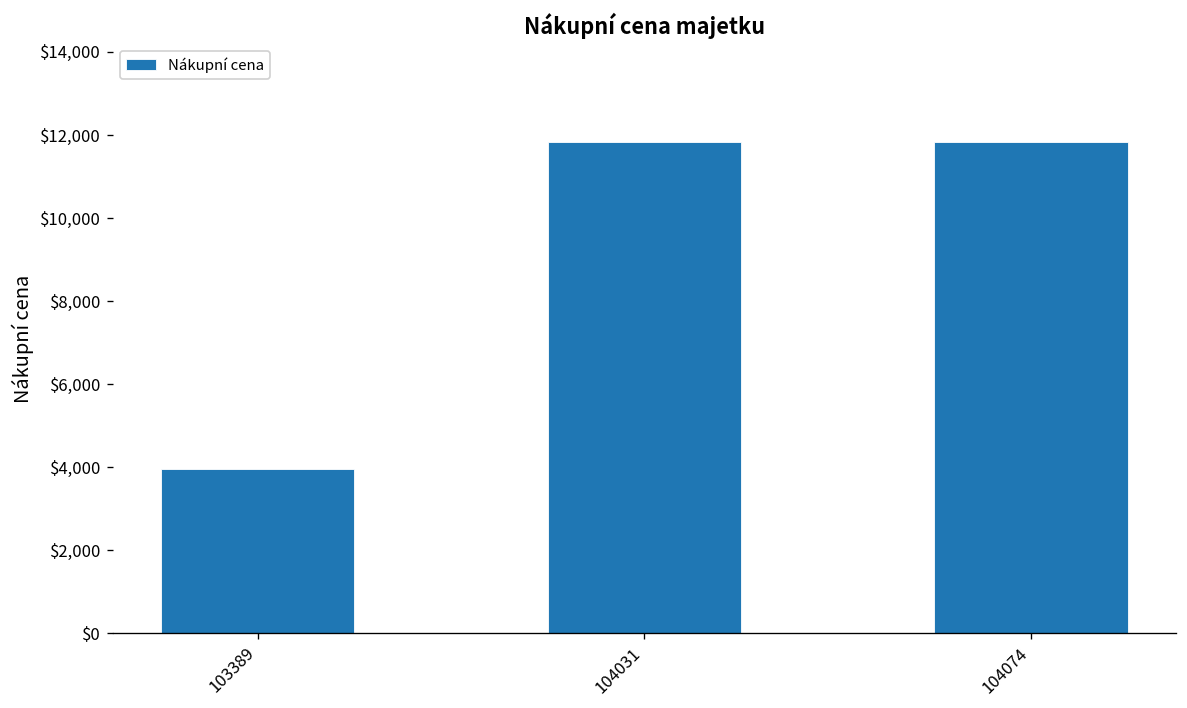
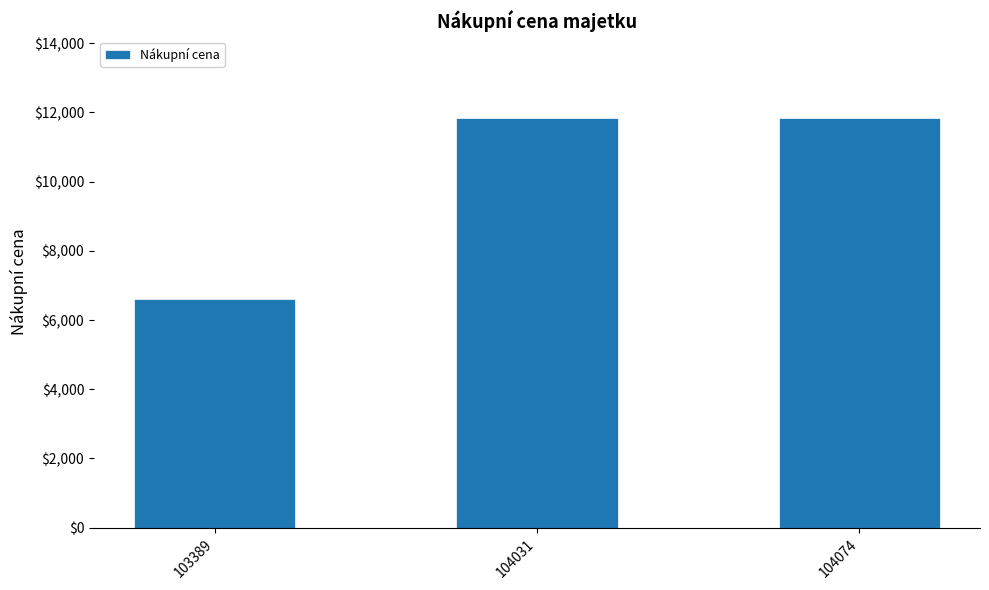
  {
-   "103389": "$3,900",
+   "103389": "$6,600",
    "104031": "$11,800",
    "104074": "$11,800"
  }
